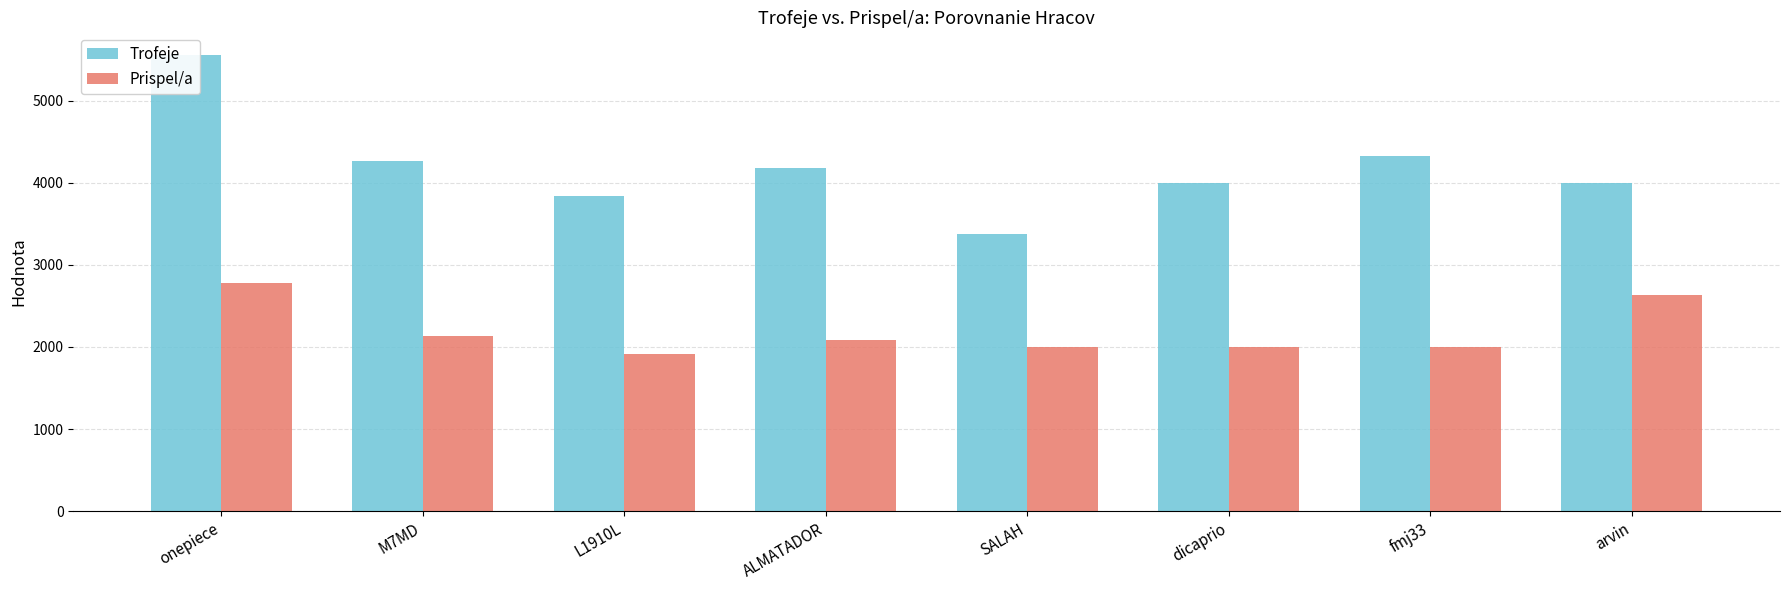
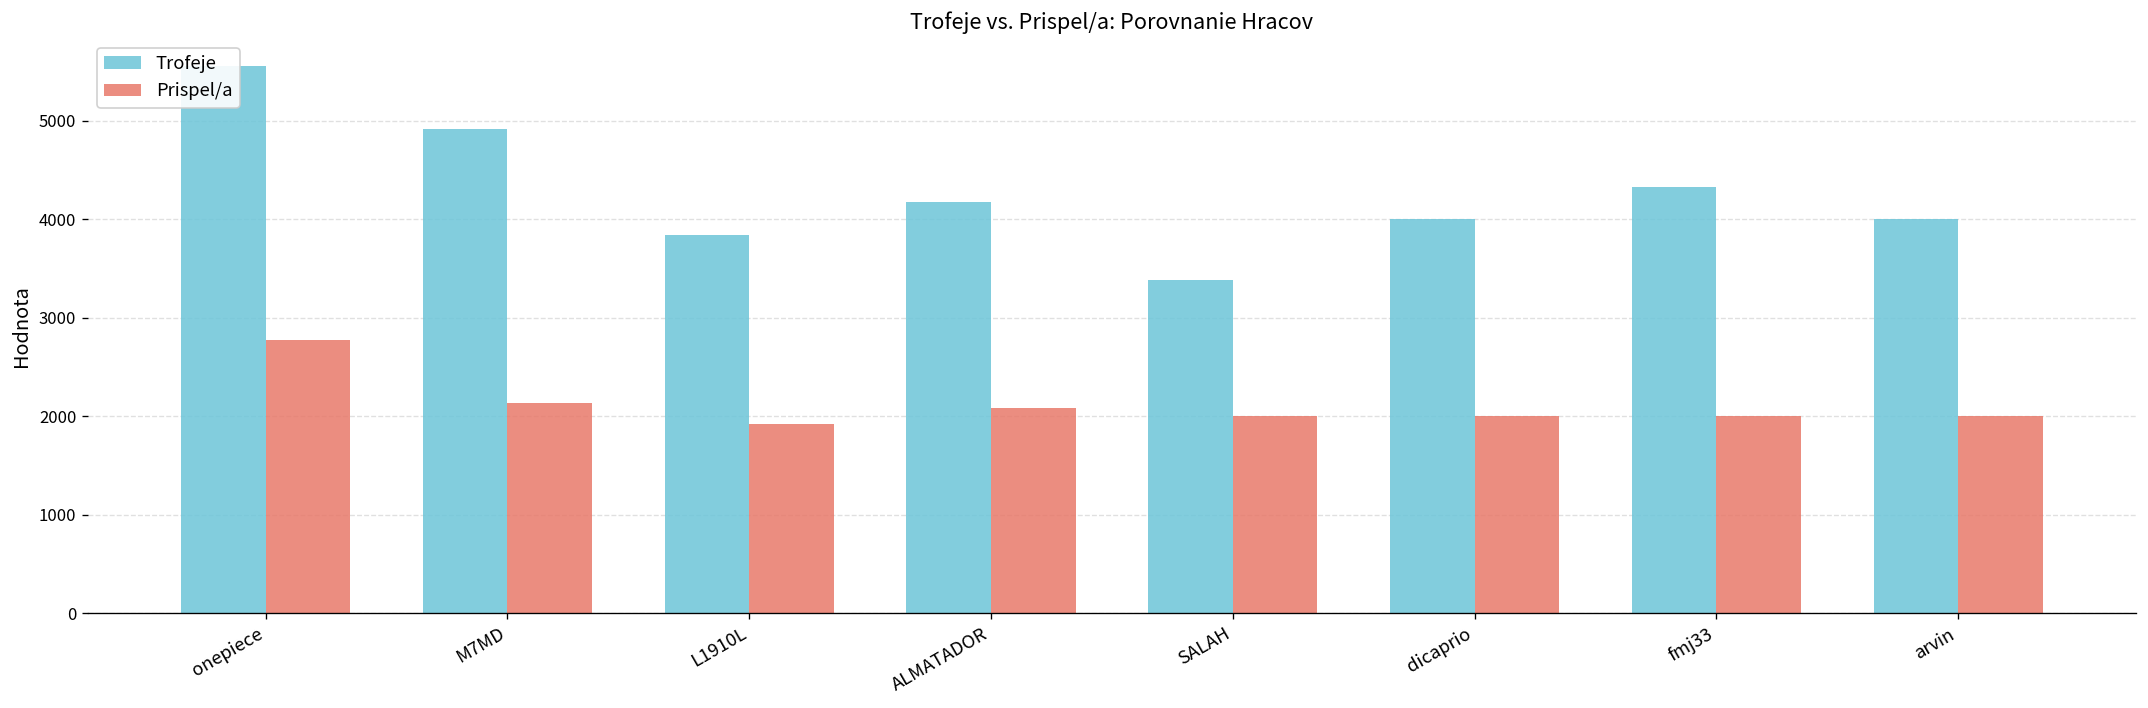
  {
    "Trofeje": {
-     "M7MD": 4300,
+     "M7MD": 4900,
      "L1910L": 3800,
      "ALMATADOR": 4200,
      "SALAH": 3400,
      "dicaprio": 4000,
      "fmj33": 4300,
      "arvin": 4000
    },
    "Prispel/a": {
      "onepiece": 2800,
      "M7MD": 2100,
      "L1910L": 1900,
      "ALMATADOR": 2100,
      "SALAH": 2000,
      "dicaprio": 2000,
      "fmj33": 2000,
-     "arvin": 2600
+     "arvin": 2000
    }
  }
